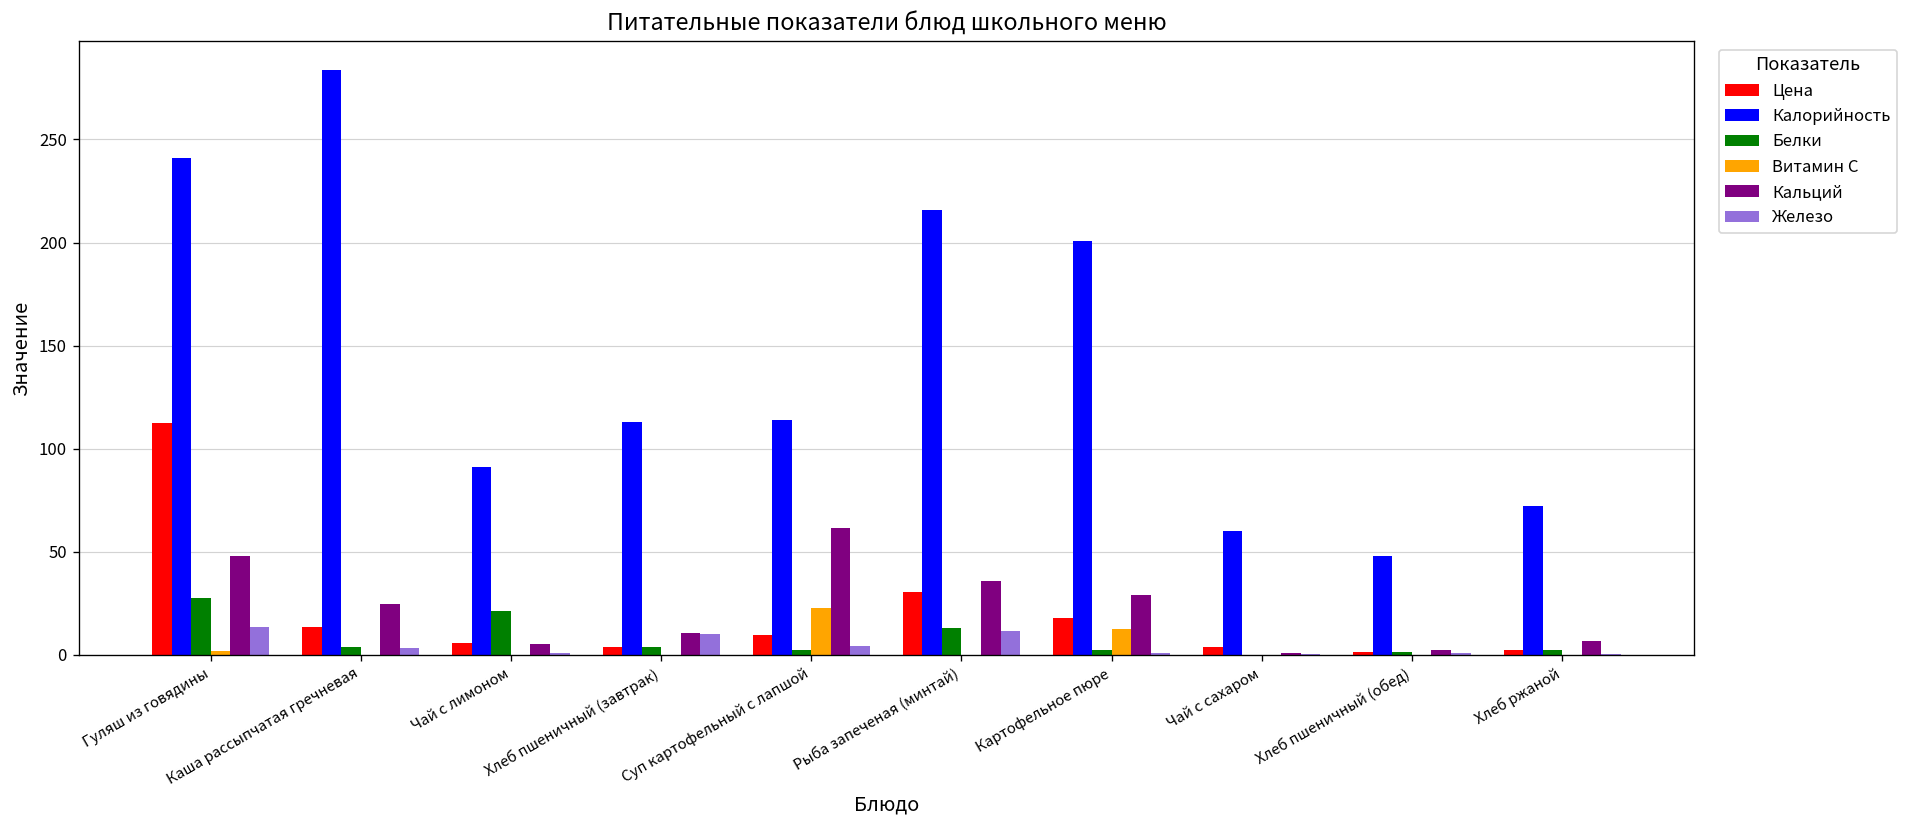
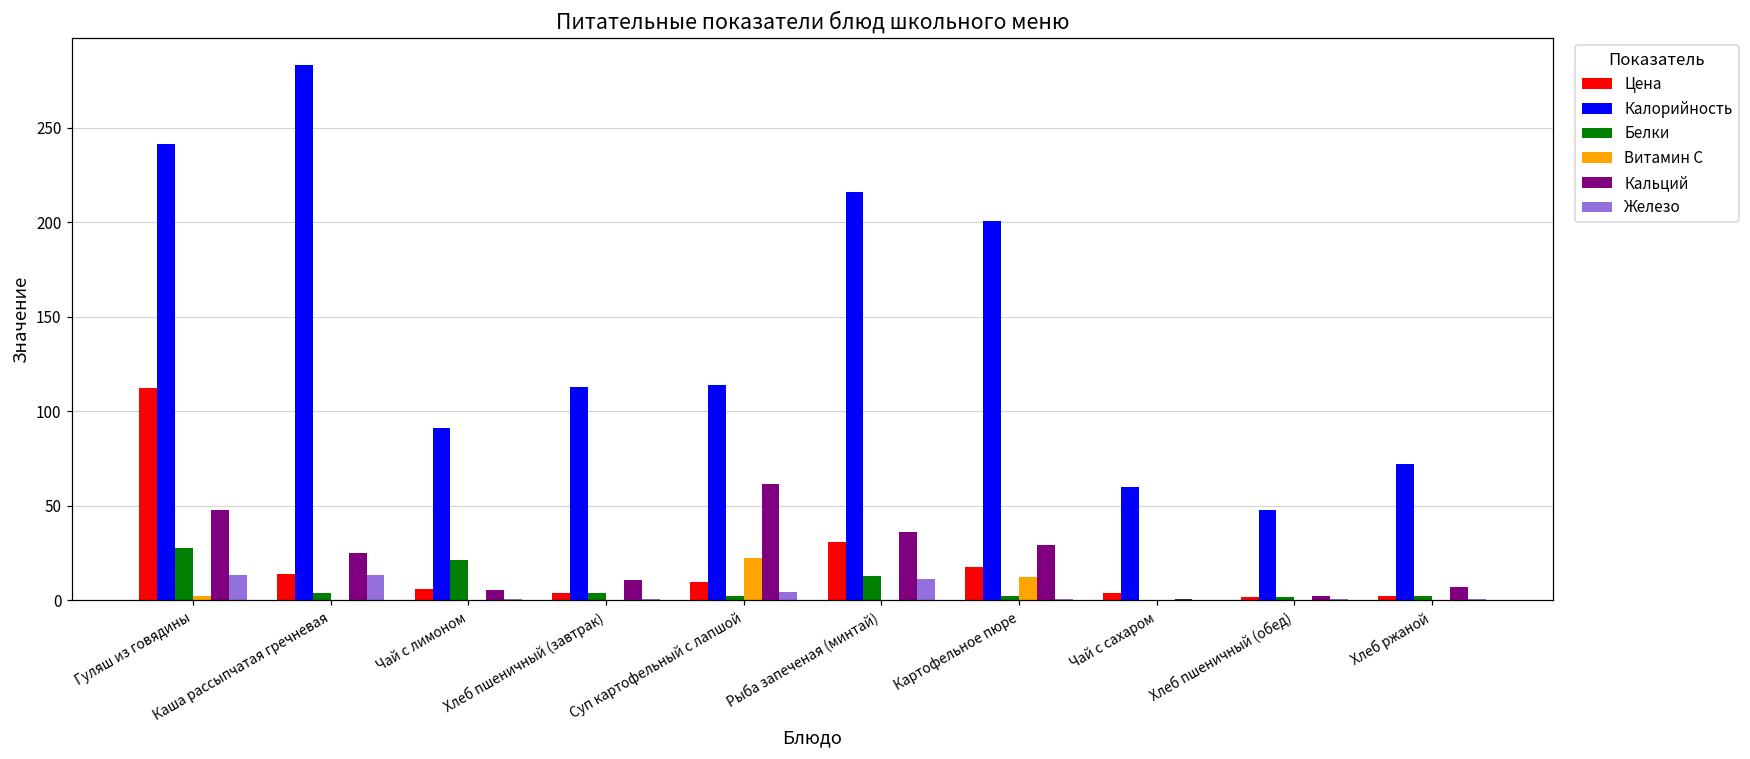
  {
    "Цена": {
      "Гуляш из говядины": 112,
      "Каша рассыпчатая гречневая": 14,
      "Чай с лимоном": 6,
      "Хлеб пшеничный (завтрак)": 4,
      "Суп картофельный с лапшой": 10,
      "Рыба запеченая (минтай)": 31,
      "Картофельное пюре": 18,
      "Чай с сахаром": 4,
      "Хлеб пшеничный (обед)": 2,
      "Хлеб ржаной": 2
    },
    "Калорийность": {
      "Гуляш из говядины": 241,
      "Каша рассыпчатая гречневая": 284,
      "Чай с лимоном": 91,
      "Хлеб пшеничный (завтрак)": 113,
      "Суп картофельный с лапшой": 114,
      "Рыба запеченая (минтай)": 216,
      "Картофельное пюре": 201,
      "Чай с сахаром": 60,
      "Хлеб пшеничный (обед)": 48,
      "Хлеб ржаной": 72
    },
    "Белки": {
      "Гуляш из говядины": 28,
      "Каша рассыпчатая гречневая": 4,
      "Чай с лимоном": 22,
      "Хлеб пшеничный (завтрак)": 4,
      "Суп картофельный с лапшой": 3,
      "Рыба запеченая (минтай)": 13,
      "Картофельное пюре": 2,
      "Хлеб пшеничный (обед)": 2,
      "Хлеб ржаной": 2
    },
    "Витамин С": {
      "Гуляш из говядины": 2,
      "Каша рассыпчатая гречневая": 0,
      "Хлеб пшеничный (завтрак)": 0,
      "Суп картофельный с лапшой": 23,
      "Картофельное пюре": 12,
      "Чай с сахаром": 0,
      "Хлеб пшеничный (обед)": 0,
      "Хлеб ржаной": 0
    },
    "Кальций": {
      "Гуляш из говядины": 48,
      "Каша рассыпчатая гречневая": 25,
      "Чай с лимоном": 5,
      "Хлеб пшеничный (завтрак)": 11,
      "Суп картофельный с лапшой": 61,
      "Рыба запеченая (минтай)": 36,
      "Картофельное пюре": 29,
      "Хлеб пшеничный (обед)": 2,
      "Хлеб ржаной": 7
    },
    "Железо": {
      "Гуляш из говядины": 14,
-     "Каша рассыпчатая гречневая": 3,
-     "Хлеб пшеничный (завтрак)": 10,
+     "Каша рассыпчатая гречневая": 13,
+     "Хлеб пшеничный (завтрак)": 1,
      "Суп картофельный с лапшой": 4,
      "Рыба запеченая (минтай)": 12
    }
  }
